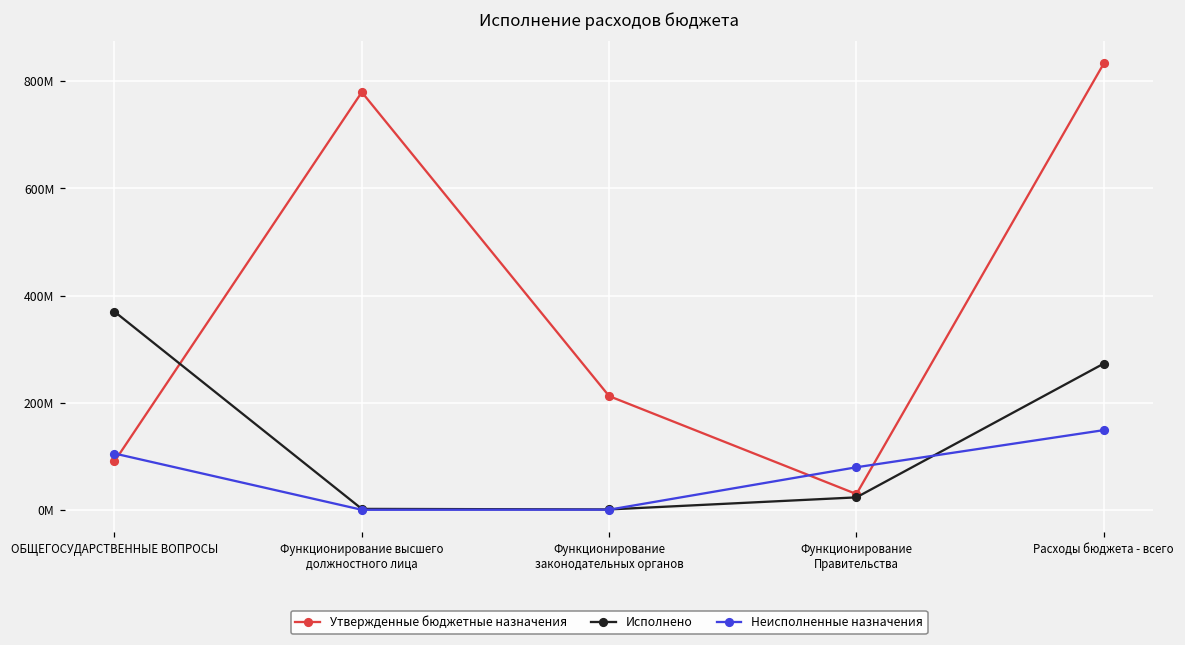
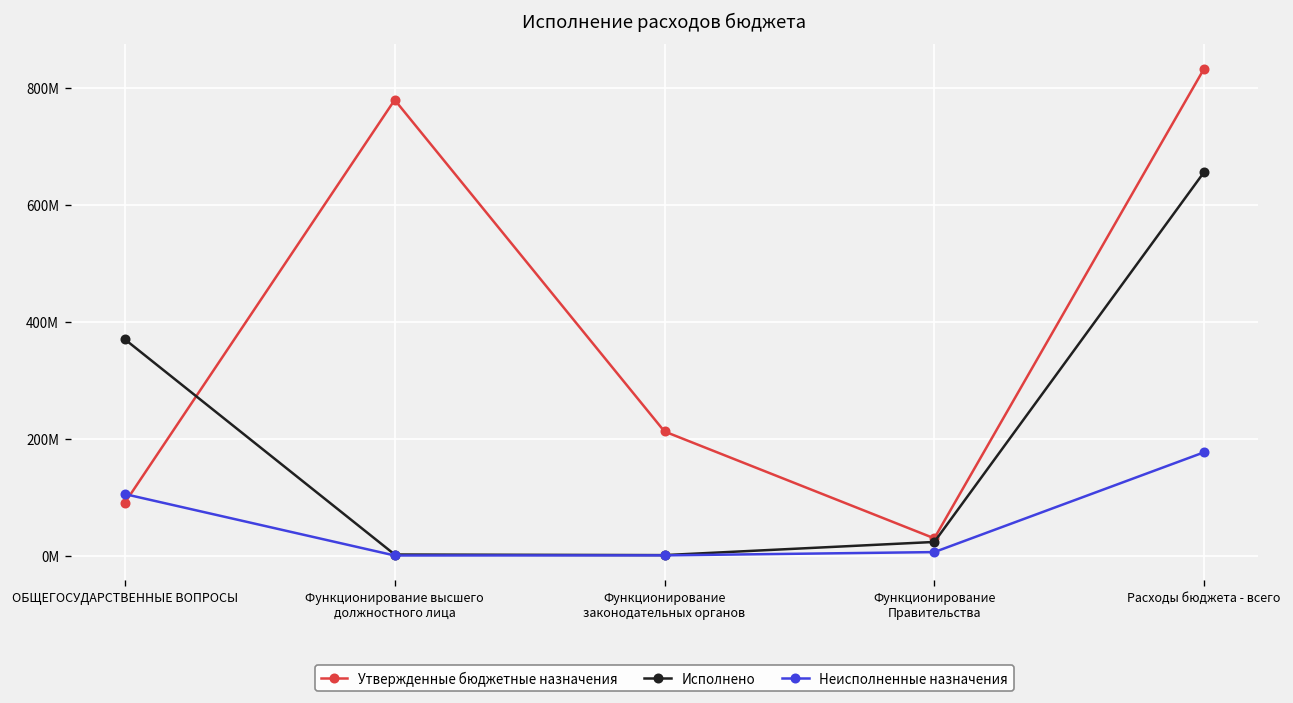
  {
    "Утвержденные бюджетные назначения": {
      "ОБЩЕГОСУДАРСТВЕННЫЕ ВОПРОСЫ": 90000000,
      "Функционирование высшего должностного лица": 780000000,
      "Функционирование законодательных органов": 210000000,
      "Функционирование Правительства": 30000000,
      "Расходы бюджета - всего": 830000000
    },
    "Исполнено": {
      "ОБЩЕГОСУДАРСТВЕННЫЕ ВОПРОСЫ": 370000000,
      "Функционирование Правительства": 20000000,
-     "Расходы бюджета - всего": 270000000
+     "Расходы бюджета - всего": 660000000
    },
    "Неисполненные назначения": {
      "ОБЩЕГОСУДАРСТВЕННЫЕ ВОПРОСЫ": 110000000,
-     "Функционирование Правительства": 80000000,
-     "Расходы бюджета - всего": 150000000
+     "Функционирование Правительства": 10000000,
+     "Расходы бюджета - всего": 180000000
    }
  }
